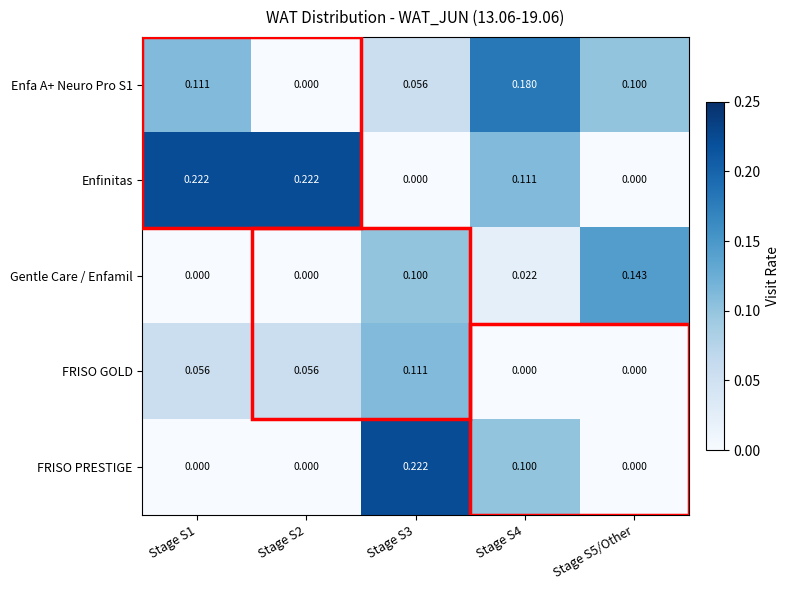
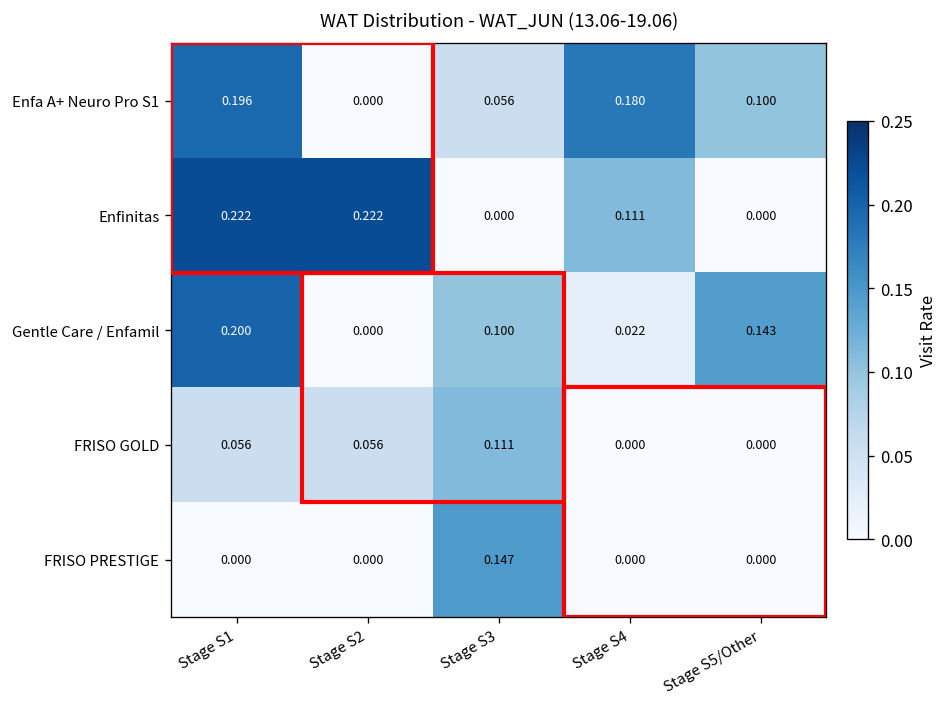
  {
    "Enfa A+ Neuro Pro S1": {
-     "Stage S1": 0.111,
+     "Stage S1": 0.196,
      "Stage S2": 0.000,
      "Stage S3": 0.056,
      "Stage S4": 0.180,
      "Stage S5/Other": 0.100
    },
    "Enfinitas": {
      "Stage S1": 0.222,
      "Stage S2": 0.222,
      "Stage S3": 0.000,
      "Stage S4": 0.111,
      "Stage S5/Other": 0.000
    },
    "Gentle Care / Enfamil": {
-     "Stage S1": 0.000,
+     "Stage S1": 0.200,
      "Stage S2": 0.000,
      "Stage S3": 0.100,
      "Stage S4": 0.022,
      "Stage S5/Other": 0.143
    },
    "FRISO GOLD": {
      "Stage S1": 0.056,
      "Stage S2": 0.056,
      "Stage S3": 0.111,
      "Stage S4": 0.000,
      "Stage S5/Other": 0.000
    },
    "FRISO PRESTIGE": {
      "Stage S1": 0.000,
      "Stage S2": 0.000,
-     "Stage S3": 0.222,
-     "Stage S4": 0.100,
+     "Stage S3": 0.147,
+     "Stage S4": 0.000,
      "Stage S5/Other": 0.000
    }
  }
